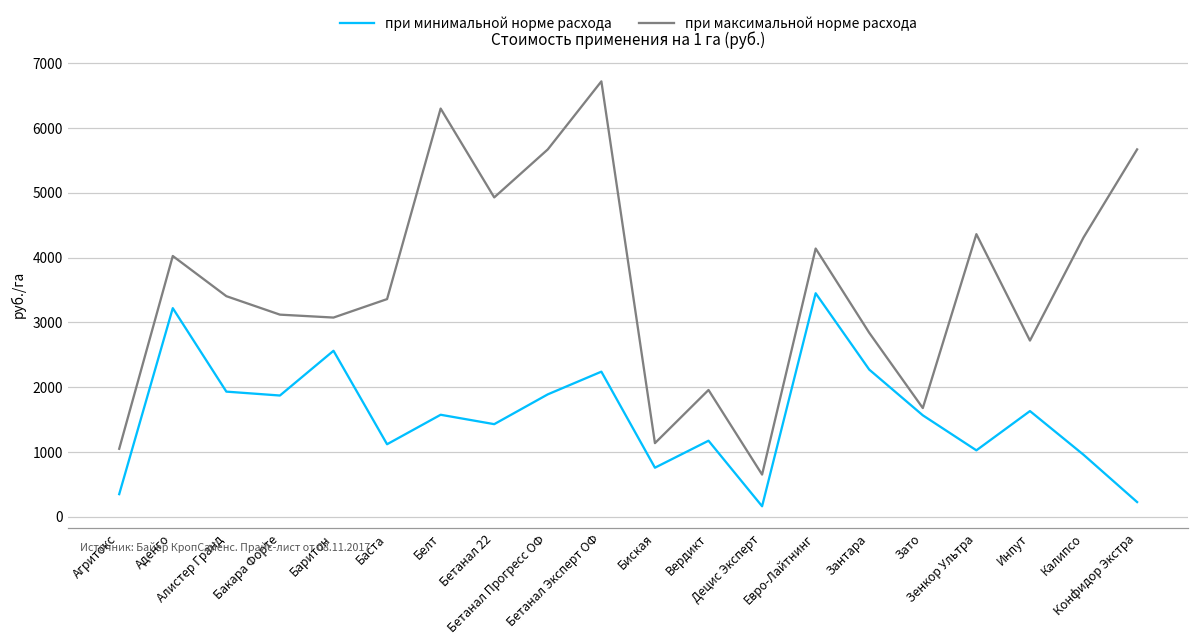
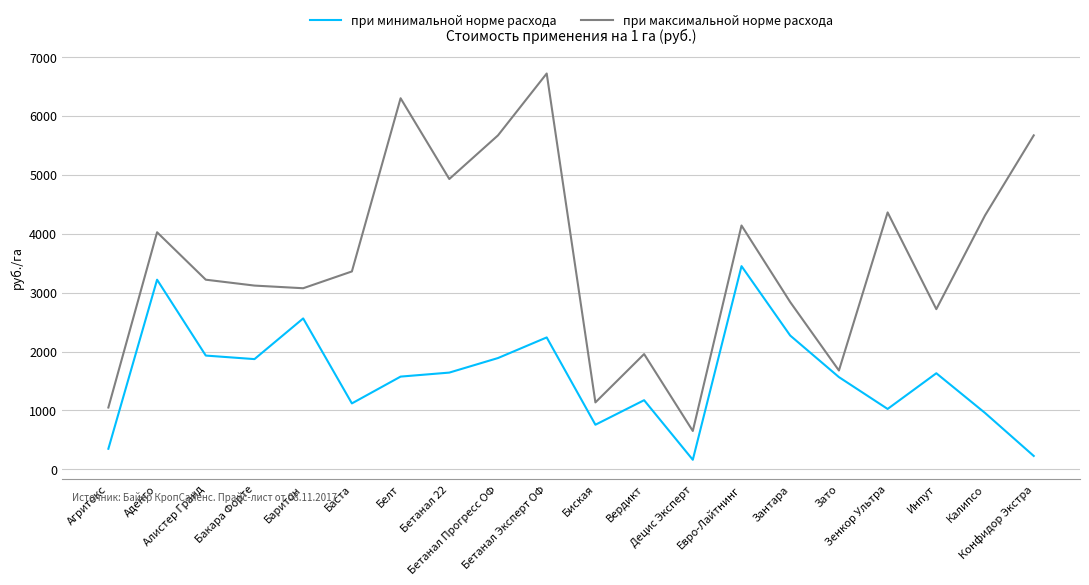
  {
    "при минимальной норме расхода": {
      "Агритокс": 400,
      "Аденго": 3200,
      "Алистер Гранд": 1900,
      "Бакара Форте": 1900,
      "Баритон": 2600,
      "Баста": 1100,
      "Белт": 1600,
-     "Бетанал 22": 1400,
+     "Бетанал 22": 1600,
      "Бетанал Прогресс ОФ": 1900,
      "Бетанал Эксперт ОФ": 2200,
      "Биская": 800,
      "Вердикт": 1200,
      "Децис Эксперт": 200,
      "Евро-Лайтнинг": 3500,
      "Зантара": 2300,
      "Зато": 1600,
      "Зенкор Ультра": 1000,
      "Инпут": 1600,
      "Калипсо": 1000,
      "Конфидор Экстра": 200
    },
    "при максимальной норме расхода": {
      "Агритокс": 1100,
      "Аденго": 4000,
-     "Алистер Гранд": 3400,
+     "Алистер Гранд": 3200,
      "Бакара Форте": 3100,
      "Баритон": 3100,
      "Баста": 3400,
      "Белт": 6300,
      "Бетанал 22": 4900,
      "Бетанал Прогресс ОФ": 5700,
      "Бетанал Эксперт ОФ": 6700,
      "Биская": 1100,
      "Вердикт": 2000,
      "Децис Эксперт": 700,
      "Евро-Лайтнинг": 4100,
      "Зантара": 2800,
      "Зато": 1700,
      "Зенкор Ультра": 4400,
      "Инпут": 2700,
      "Калипсо": 4300,
      "Конфидор Экстра": 5700
    }
  }
